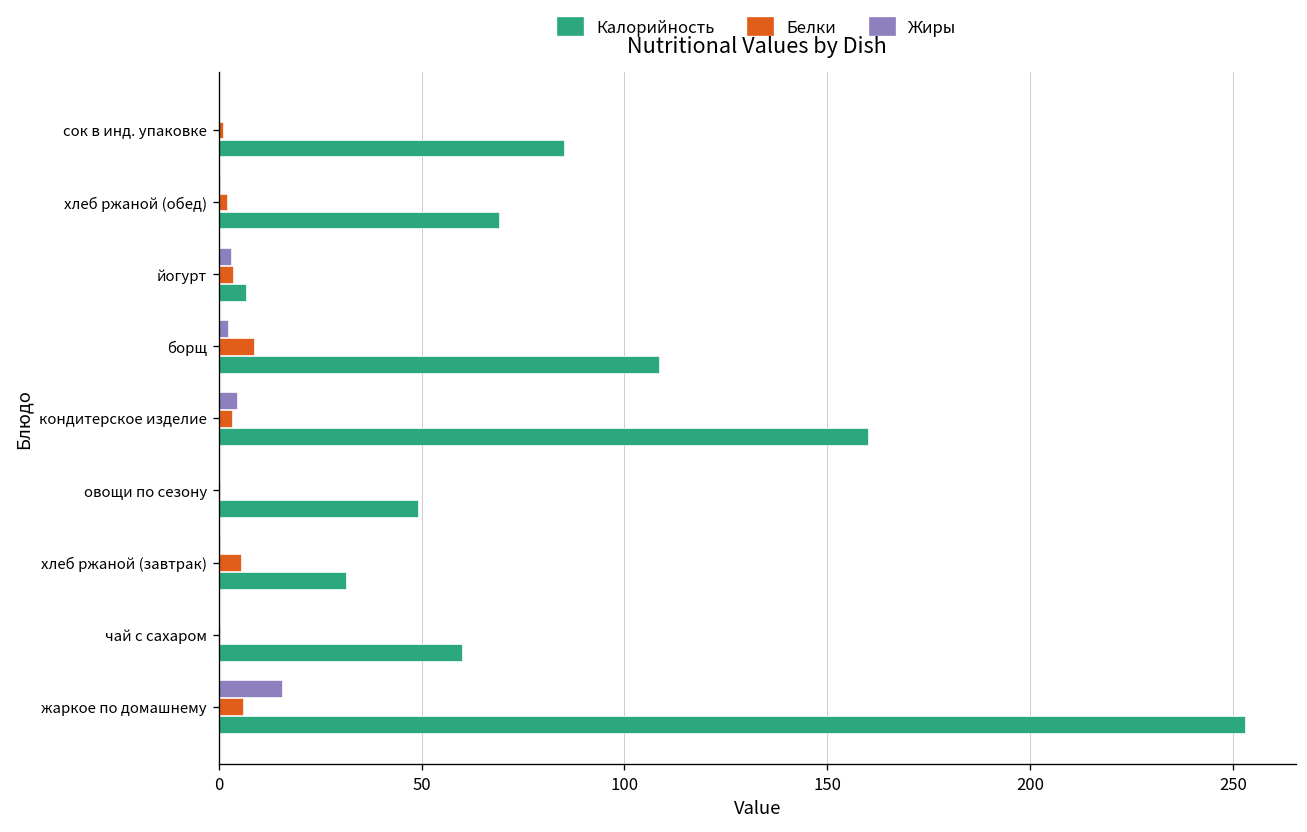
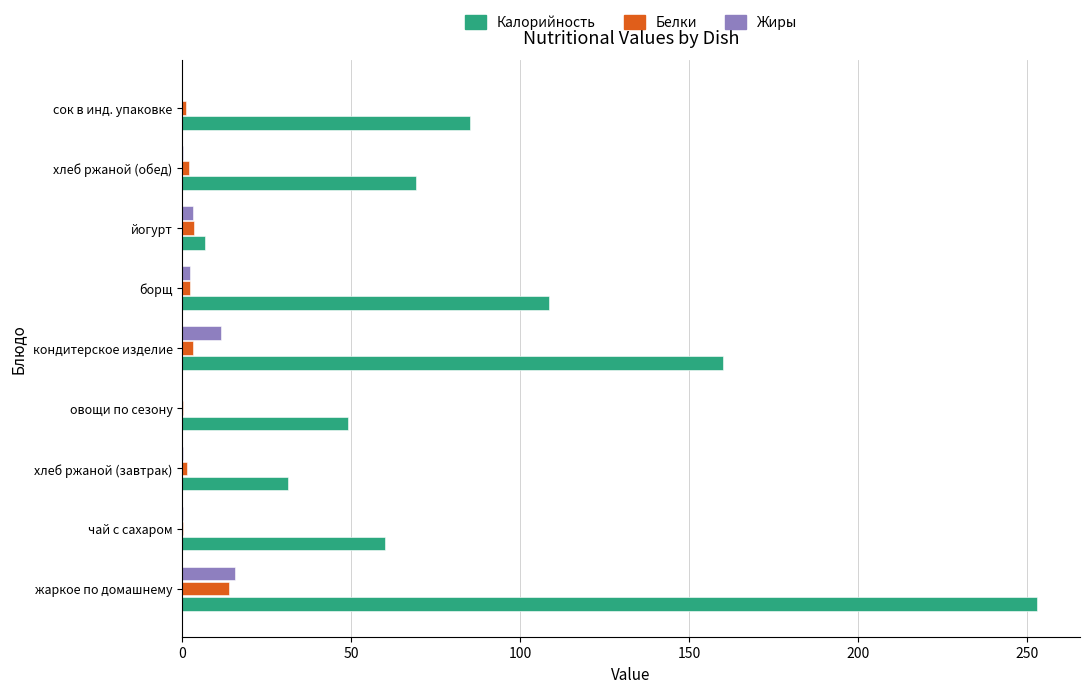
  {
    "Калорийность": {
      "сок в инд. упаковке": 85,
      "хлеб ржаной (обед)": 69,
      "йогурт": 7,
      "борщ": 109,
      "кондитерское изделие": 160,
      "овощи по сезону": 49,
      "хлеб ржаной (завтрак)": 31,
      "чай с сахаром": 60,
      "жаркое по домашнему": 253
    },
    "Белки": {
      "сок в инд. упаковке": 1,
      "хлеб ржаной (обед)": 2,
      "йогурт": 4,
-     "борщ": 9,
+     "борщ": 2,
      "кондитерское изделие": 3,
-     "хлеб ржаной (завтрак)": 6,
-     "жаркое по домашнему": 6
+     "хлеб ржаной (завтрак)": 1,
+     "жаркое по домашнему": 14
    },
    "Жиры": {
      "сок в инд. упаковке": 0,
      "йогурт": 3,
      "борщ": 2,
-     "кондитерское изделие": 4,
+     "кондитерское изделие": 12,
      "овощи по сезону": 0,
      "жаркое по домашнему": 16
    }
  }
